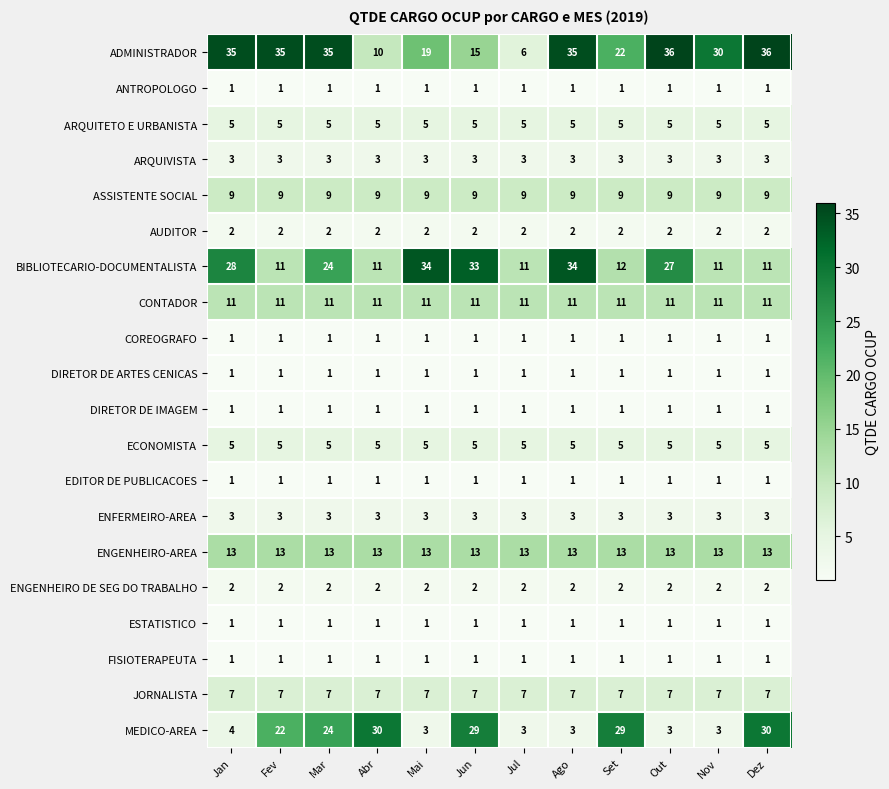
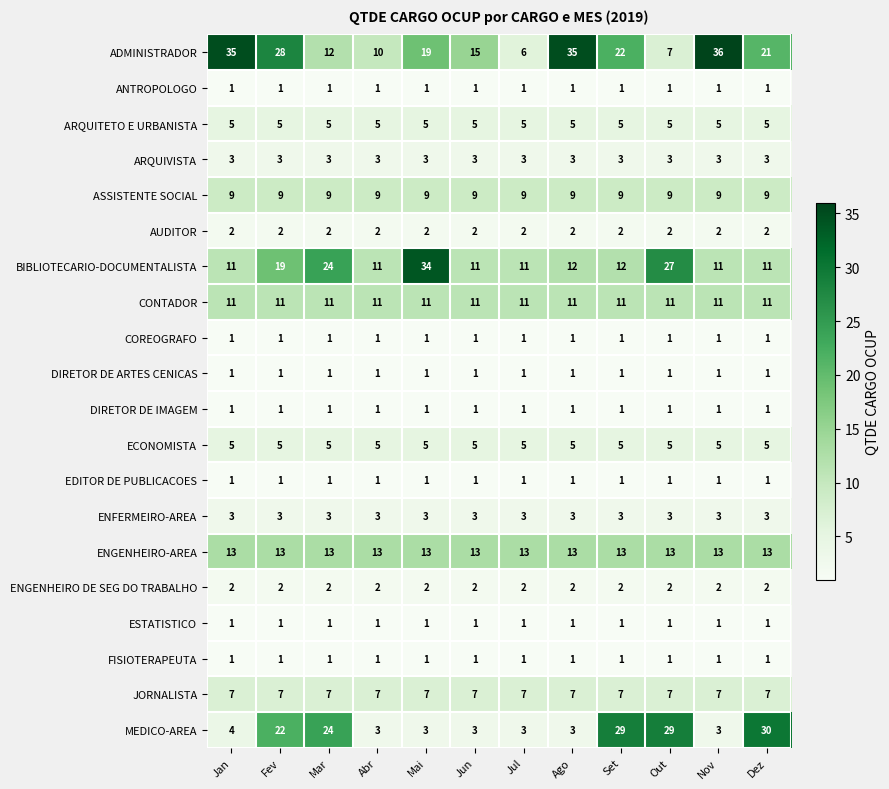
  {
    "ADMINISTRADOR": {
      "Jan": 35,
-     "Fev": 35,
-     "Mar": 35,
+     "Fev": 28,
+     "Mar": 12,
      "Abr": 10,
      "Mai": 19,
      "Jun": 15,
      "Jul": 6,
      "Ago": 35,
      "Set": 22,
-     "Out": 36,
-     "Nov": 30,
-     "Dez": 36
+     "Out": 7,
+     "Nov": 36,
+     "Dez": 21
    },
    "BIBLIOTECARIO-DOCUMENTALISTA": {
-     "Jan": 28,
-     "Fev": 11,
+     "Jan": 11,
+     "Fev": 19,
      "Mar": 24,
      "Abr": 11,
      "Mai": 34,
-     "Jun": 33,
+     "Jun": 11,
      "Jul": 11,
-     "Ago": 34,
+     "Ago": 12,
      "Set": 12,
      "Out": 27,
      "Nov": 11,
      "Dez": 11
    },
    "MEDICO-AREA": {
      "Jan": 4,
      "Fev": 22,
      "Mar": 24,
-     "Abr": 30,
+     "Abr": 3,
      "Mai": 3,
-     "Jun": 29,
+     "Jun": 3,
      "Jul": 3,
      "Ago": 3,
      "Set": 29,
-     "Out": 3,
+     "Out": 29,
      "Nov": 3,
      "Dez": 30
    }
  }
